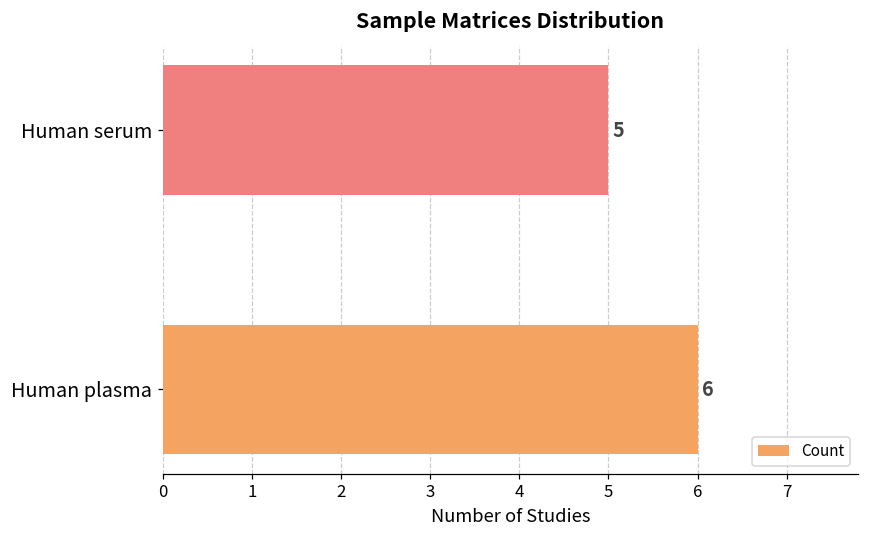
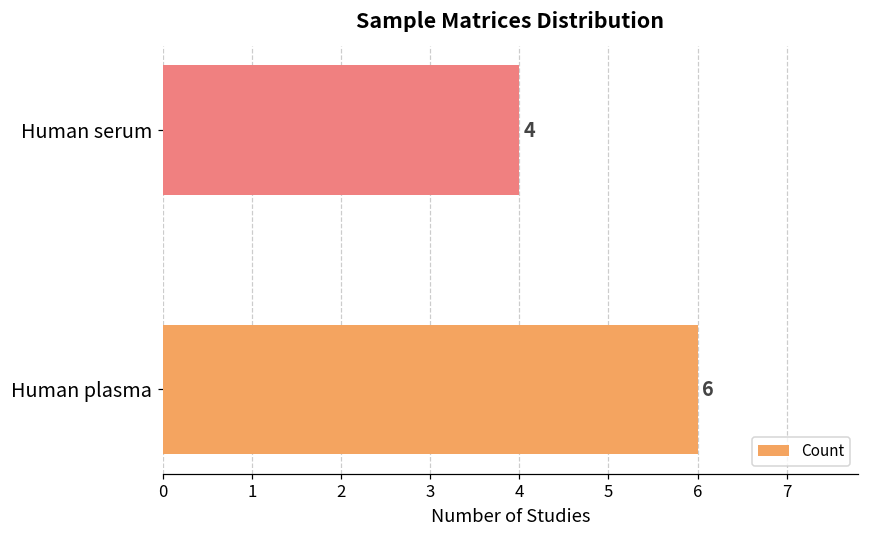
  {
-   "Human serum": 5,
+   "Human serum": 4,
    "Human plasma": 6
  }
